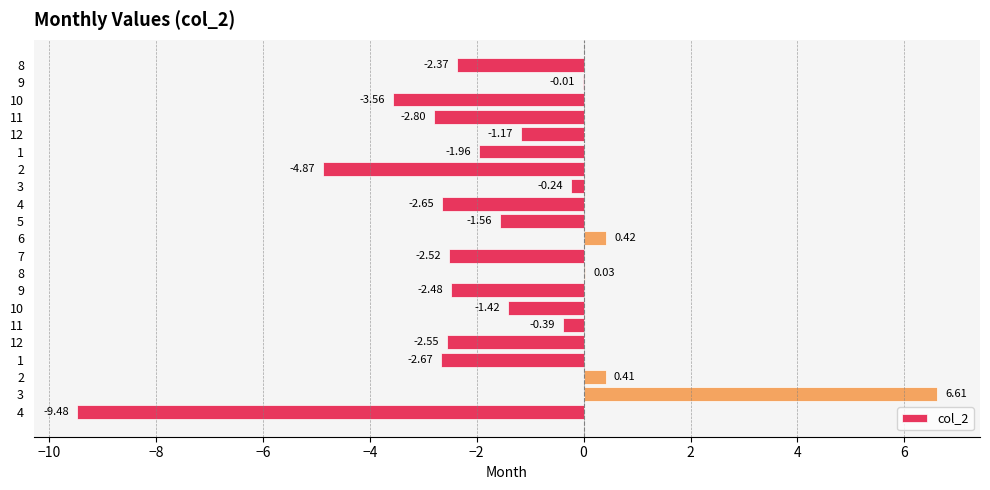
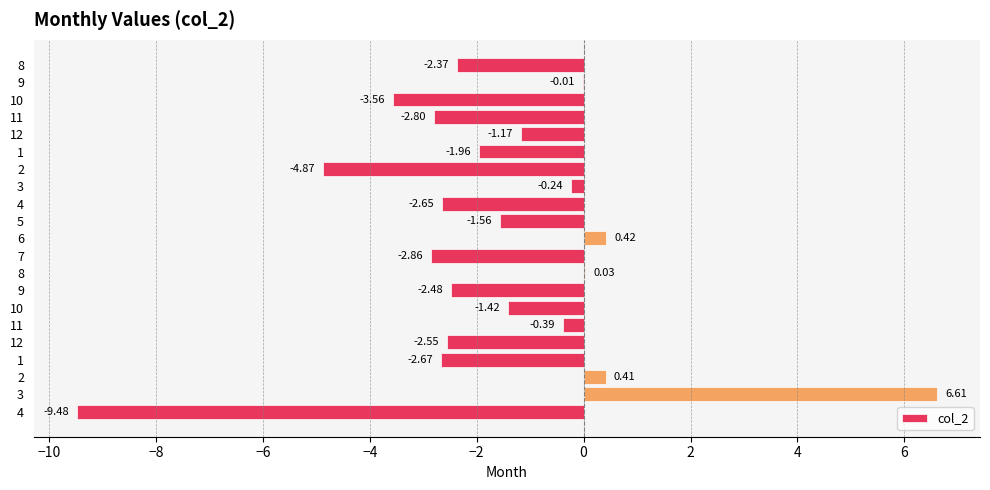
  {
    "5": -1.56,
    "6": 0.42,
-   "7": -2.52
+   "7": -2.86
  }
